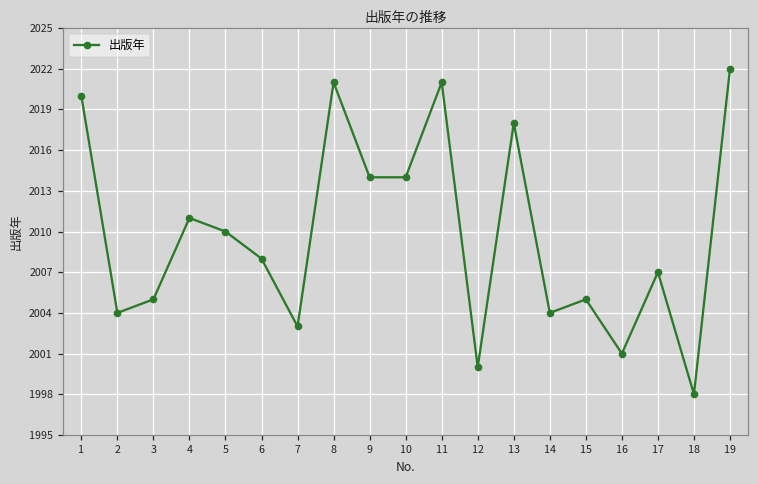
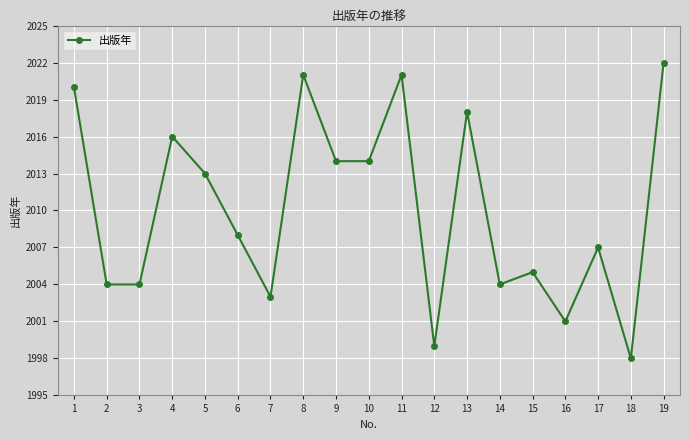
  {
    "1": 2020,
    "2": 2004,
-   "3": 2005,
-   "4": 2011,
-   "5": 2010,
+   "3": 2004,
+   "4": 2016,
+   "5": 2013,
    "6": 2008,
    "7": 2003,
    "8": 2021,
    "9": 2014,
    "10": 2014,
    "11": 2021,
-   "12": 2000,
+   "12": 1999,
    "13": 2018,
    "14": 2004,
    "15": 2005,
    "16": 2001,
    "17": 2007,
    "18": 1998,
    "19": 2022
  }
